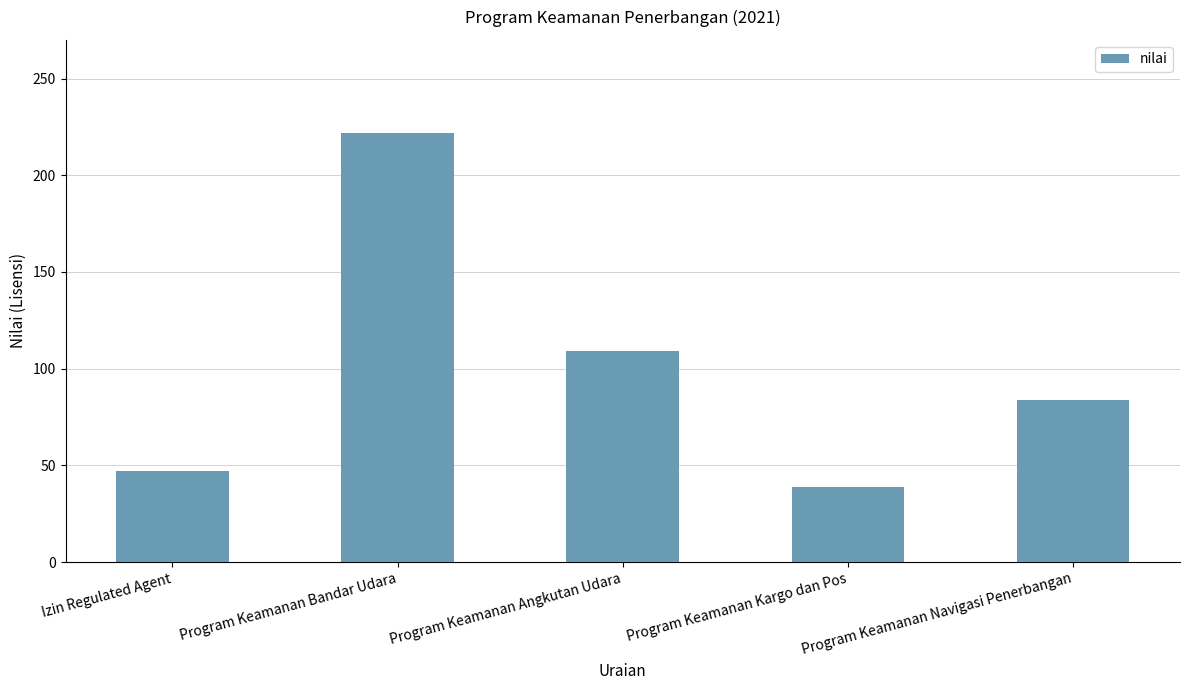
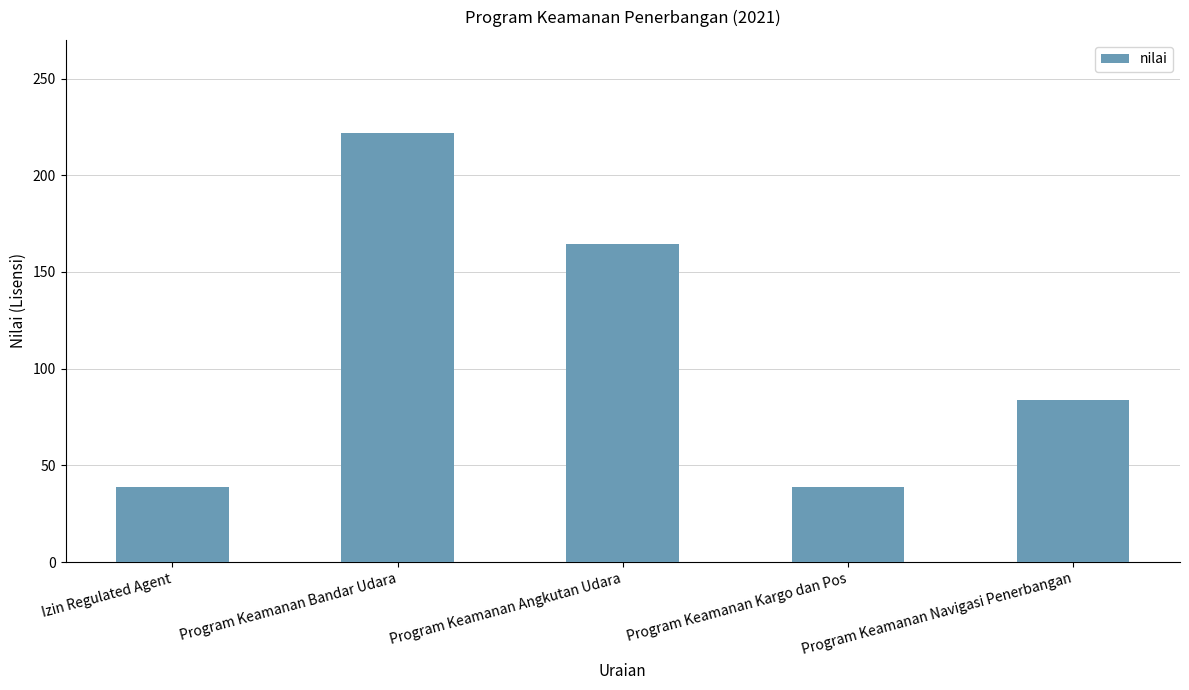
  {
-   "Izin Regulated Agent": 47,
+   "Izin Regulated Agent": 39,
    "Program Keamanan Bandar Udara": 222,
-   "Program Keamanan Angkutan Udara": 109,
+   "Program Keamanan Angkutan Udara": 164,
    "Program Keamanan Kargo dan Pos": 39,
    "Program Keamanan Navigasi Penerbangan": 84
  }
